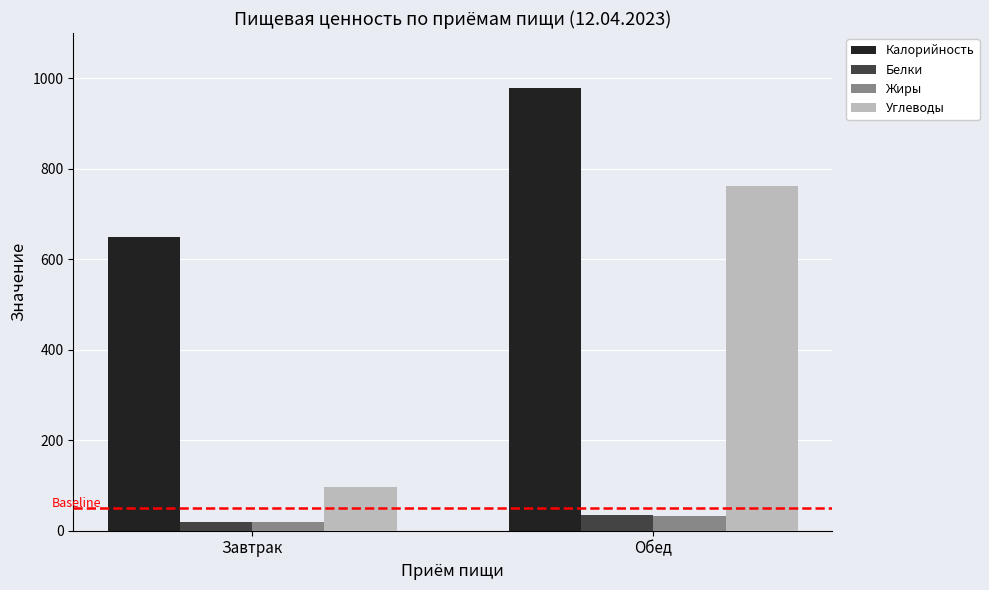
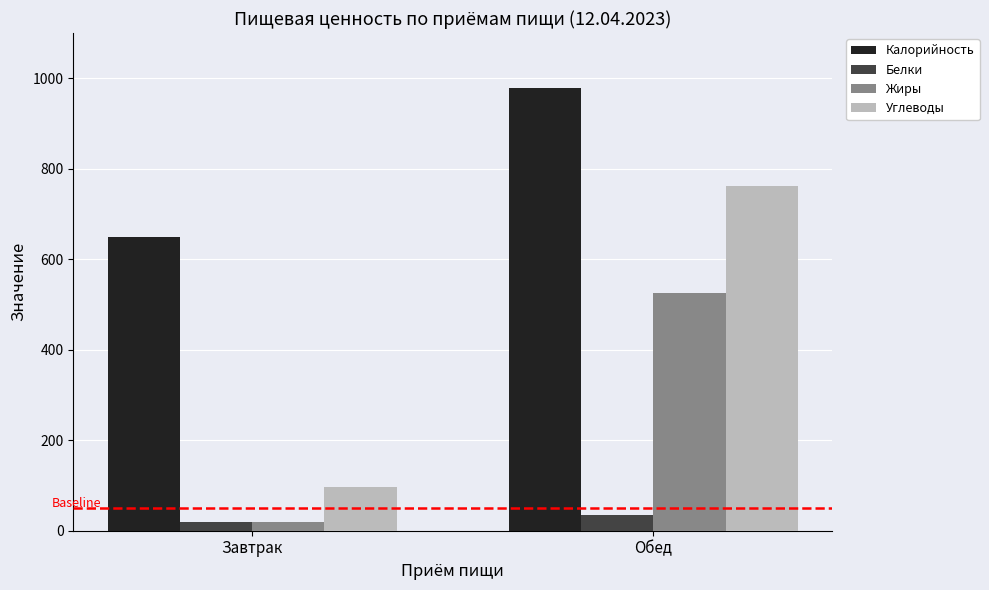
  {
    "Жиры": {
      "Завтрак": 20,
-     "Обед": 30
+     "Обед": 520
    },
    "Углеводы": {
      "Завтрак": 100,
      "Обед": 760
    }
  }
